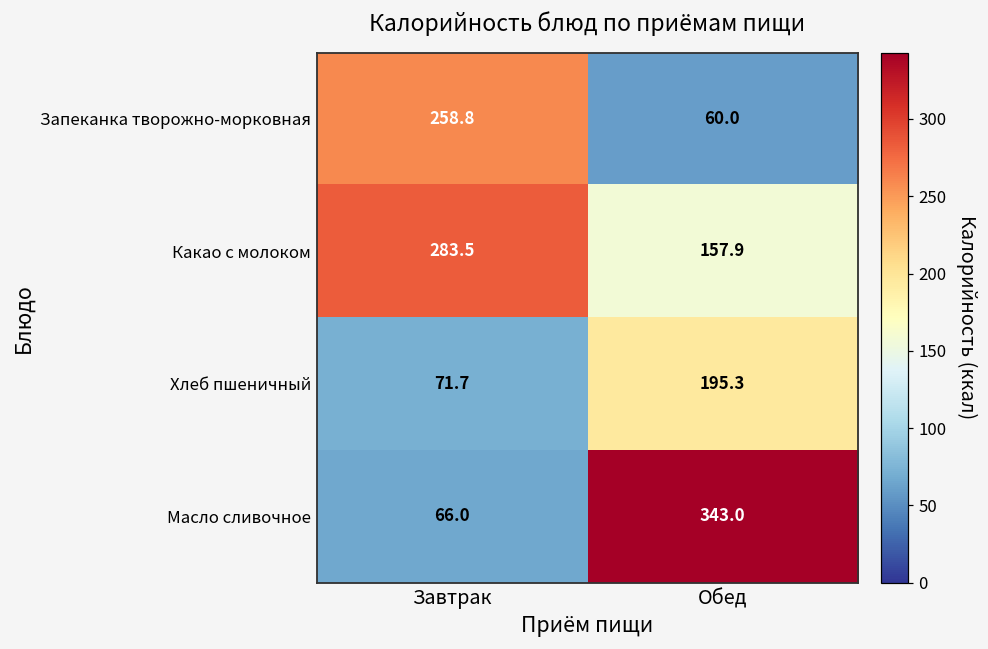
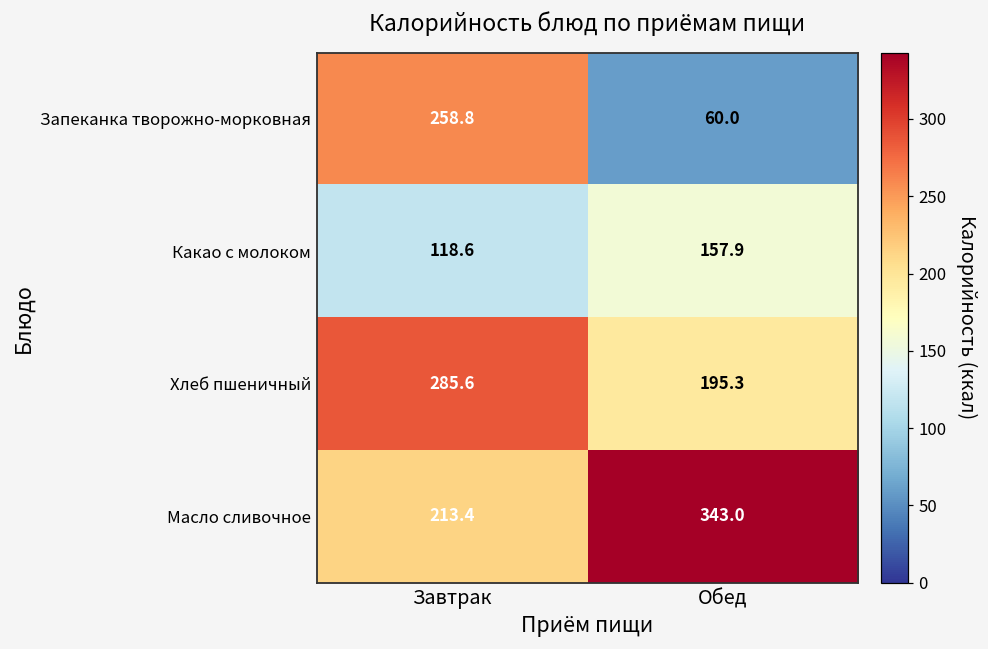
  {
    "Запеканка творожно-морковная": {
      "Завтрак": 258.8,
      "Обед": 60.0
    },
    "Какао с молоком": {
-     "Завтрак": 283.5,
+     "Завтрак": 118.6,
      "Обед": 157.9
    },
    "Хлеб пшеничный": {
-     "Завтрак": 71.7,
+     "Завтрак": 285.6,
      "Обед": 195.3
    },
    "Масло сливочное": {
-     "Завтрак": 66.0,
+     "Завтрак": 213.4,
      "Обед": 343.0
    }
  }
